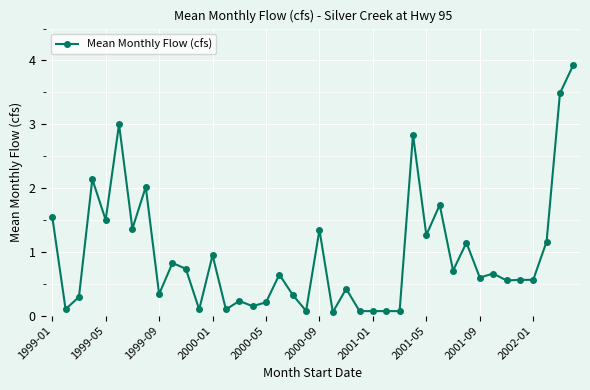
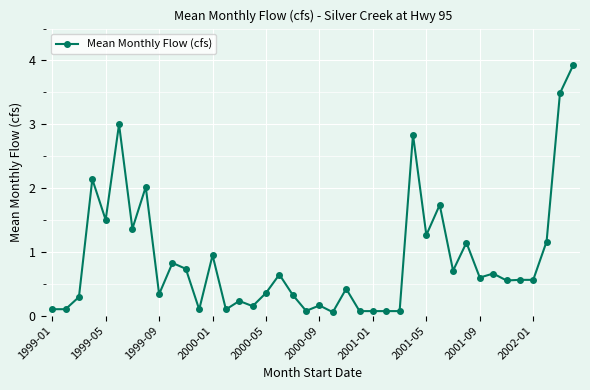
  {
-   "1999-01": 1.6,
+   "1999-01": 0.1,
    "1999-05": 1.5,
    "1999-09": 0.3,
    "2000-01": 0.9,
-   "2000-05": 0.2,
-   "2000-09": 1.3,
+   "2000-05": 0.4,
+   "2000-09": 0.2,
    "2001-01": 0.1,
    "2001-05": 1.3,
    "2001-09": 0.6,
    "2002-01": 0.6
  }
